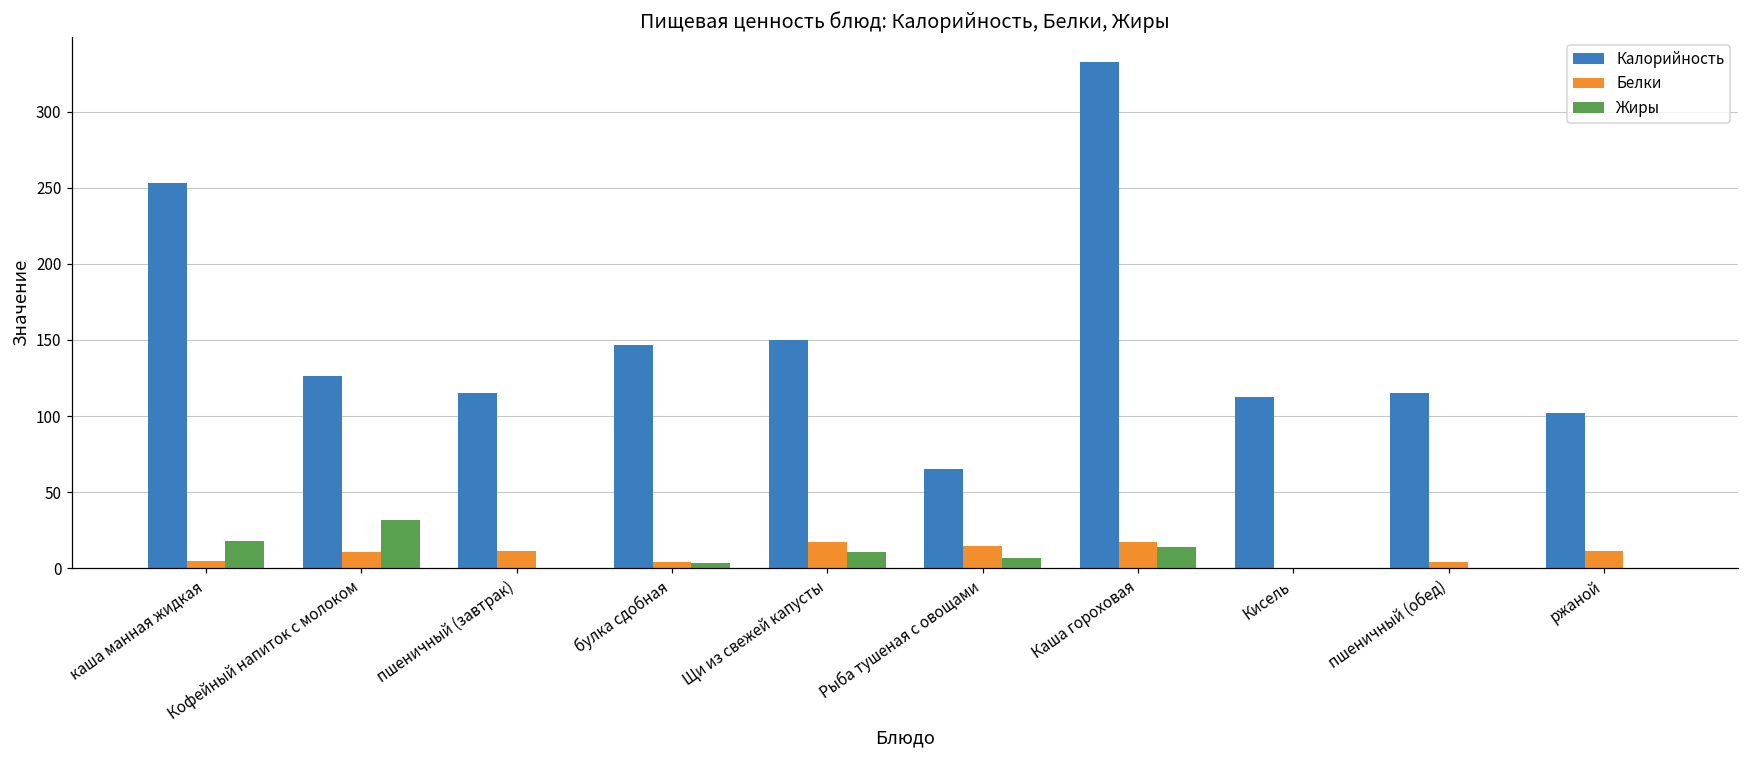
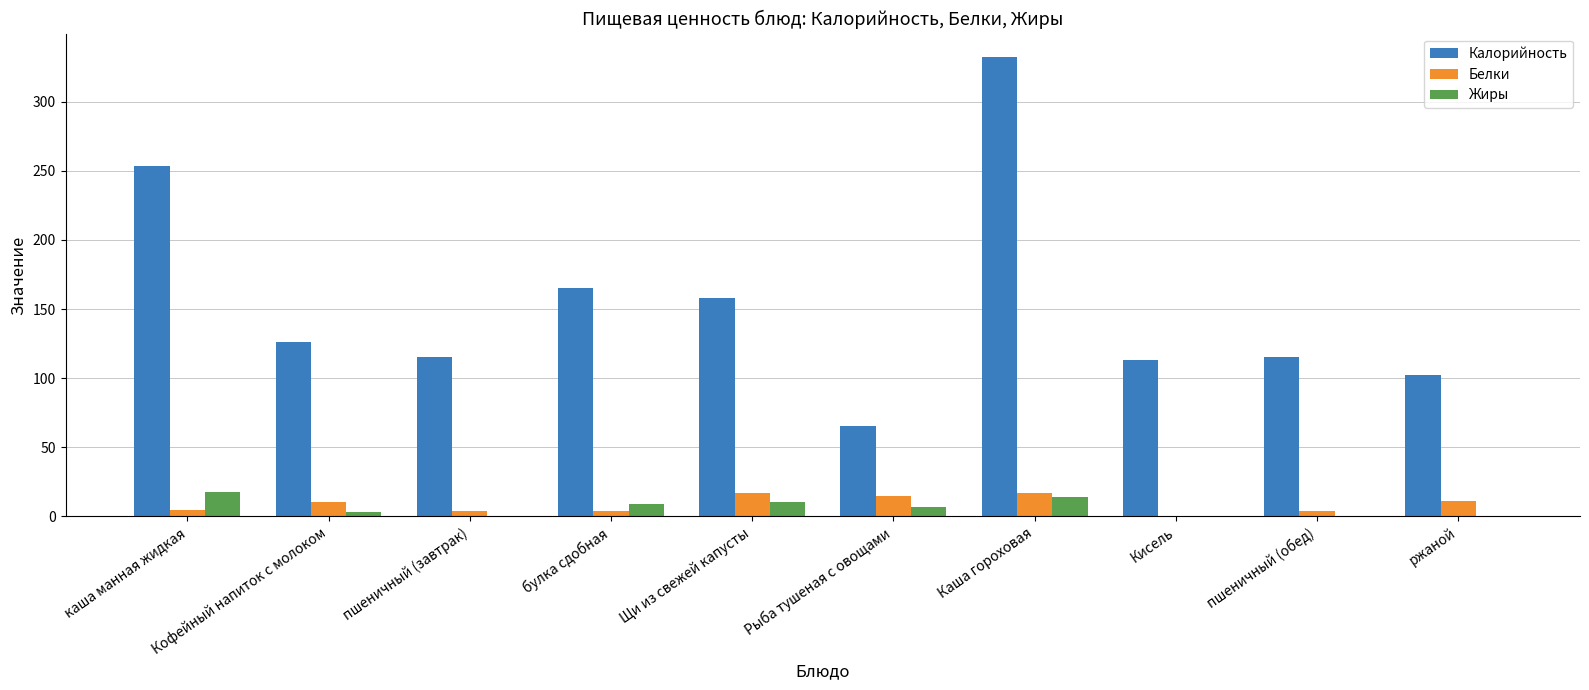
  {
    "Калорийность": {
      "каша манная жидкая": 253,
      "Кофейный напиток с молоком": 126,
      "пшеничный (завтрак)": 115,
-     "булка сдобная": 147,
-     "Щи из свежей капусты": 150,
+     "булка сдобная": 165,
+     "Щи из свежей капусты": 158,
      "Рыба тушеная с овощами": 65,
      "Каша гороховая": 333,
      "Кисель": 113,
      "пшеничный (обед)": 115,
      "ржаной": 102
    },
    "Белки": {
      "каша манная жидкая": 5,
      "Кофейный напиток с молоком": 11,
-     "пшеничный (завтрак)": 11,
+     "пшеничный (завтрак)": 4,
      "булка сдобная": 4,
      "Щи из свежей капусты": 17,
      "Рыба тушеная с овощами": 15,
      "Каша гороховая": 17,
      "Кисель": 0,
      "пшеничный (обед)": 4,
      "ржаной": 11
    },
    "Жиры": {
      "каша манная жидкая": 18,
-     "Кофейный напиток с молоком": 32,
+     "Кофейный напиток с молоком": 3,
      "пшеничный (завтрак)": 0,
-     "булка сдобная": 3,
+     "булка сдобная": 9,
      "Щи из свежей капусты": 11,
      "Рыба тушеная с овощами": 7,
      "Каша гороховая": 14,
      "Кисель": 0,
      "пшеничный (обед)": 0,
      "ржаной": 0
    }
  }
